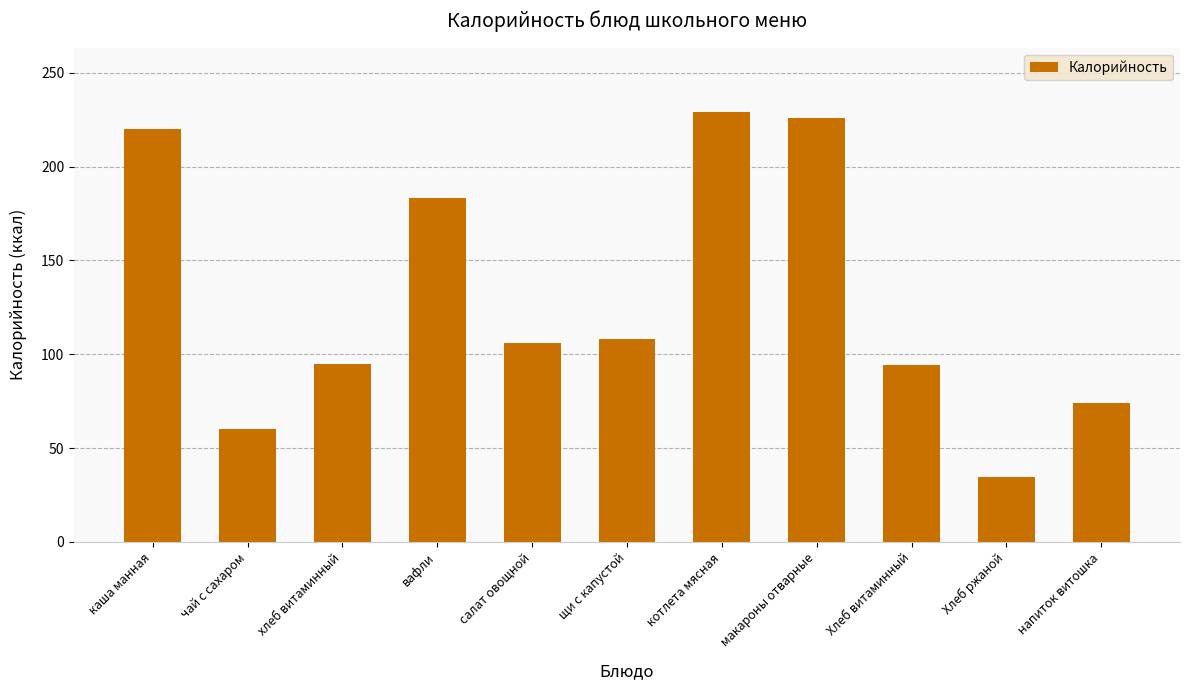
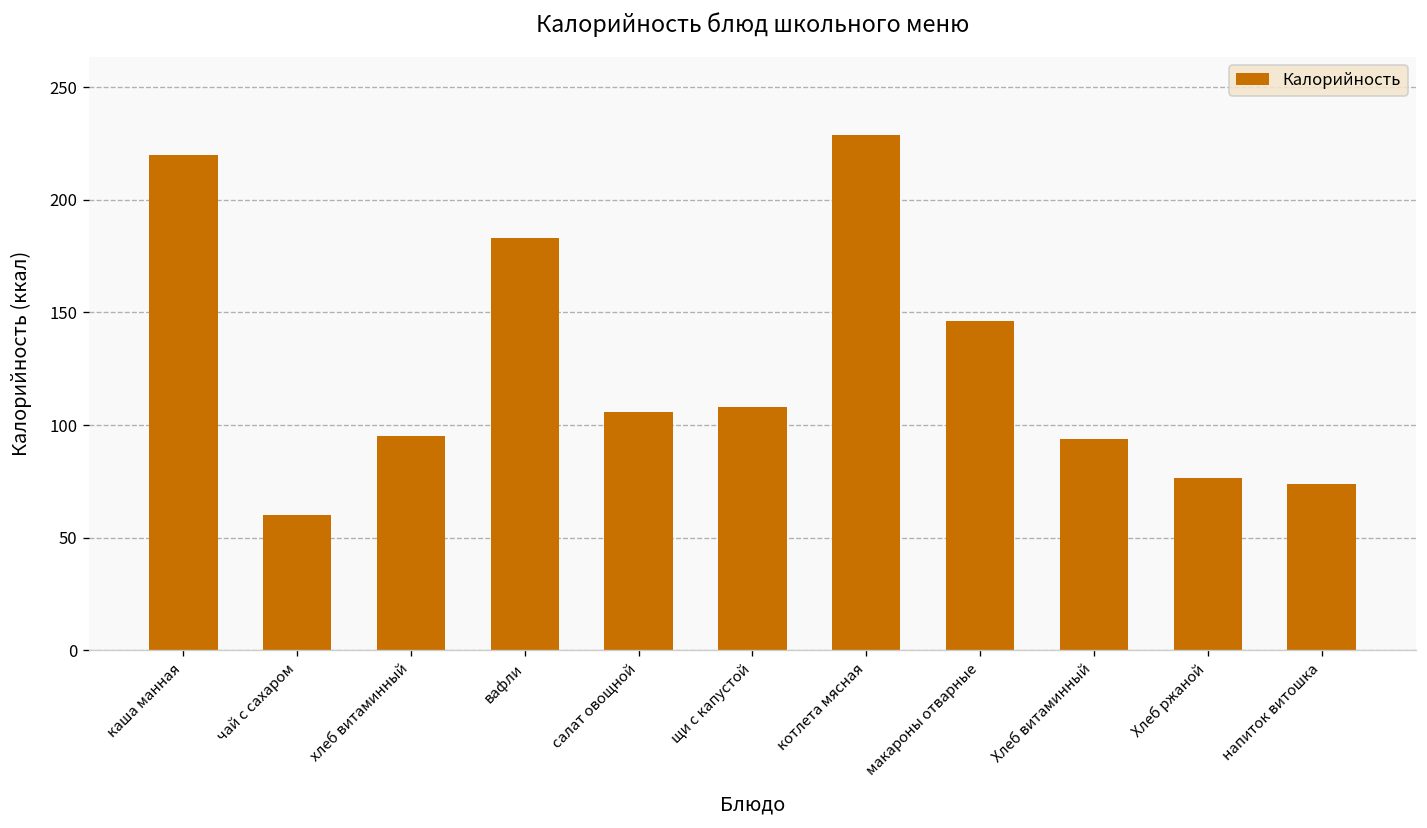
  {
    "каша манная": 220,
    "чай с сахаром": 60,
    "хлеб витаминный": 95,
    "вафли": 183,
    "салат овощной": 106,
    "щи с капустой": 108,
    "котлета мясная": 229,
-   "макароны отварные": 226,
+   "макароны отварные": 146,
    "Хлеб витаминный": 94,
-   "Хлеб ржаной": 35,
+   "Хлеб ржаной": 77,
    "напиток витошка": 74
  }
